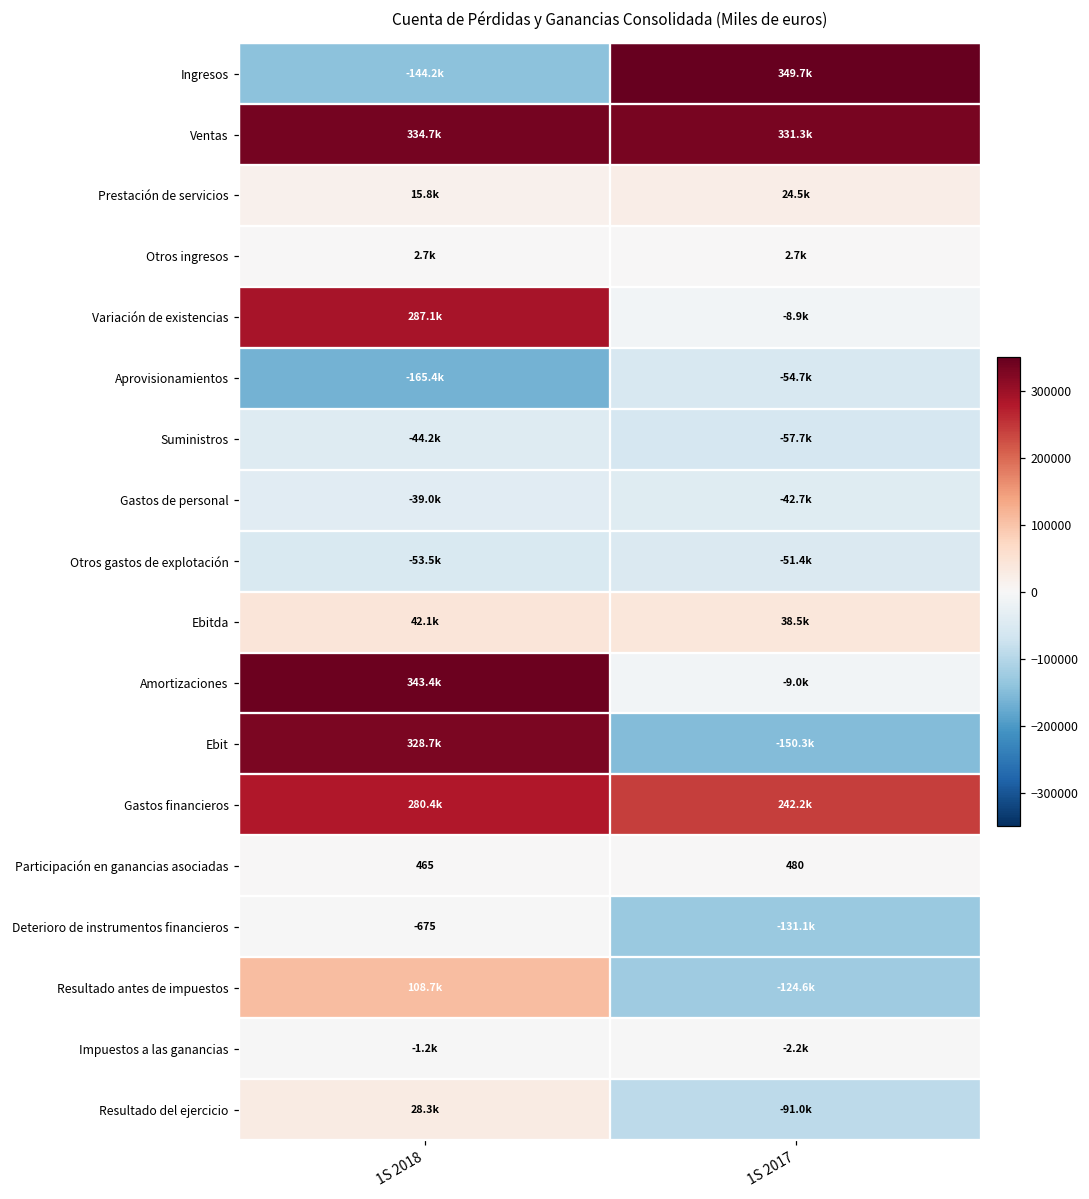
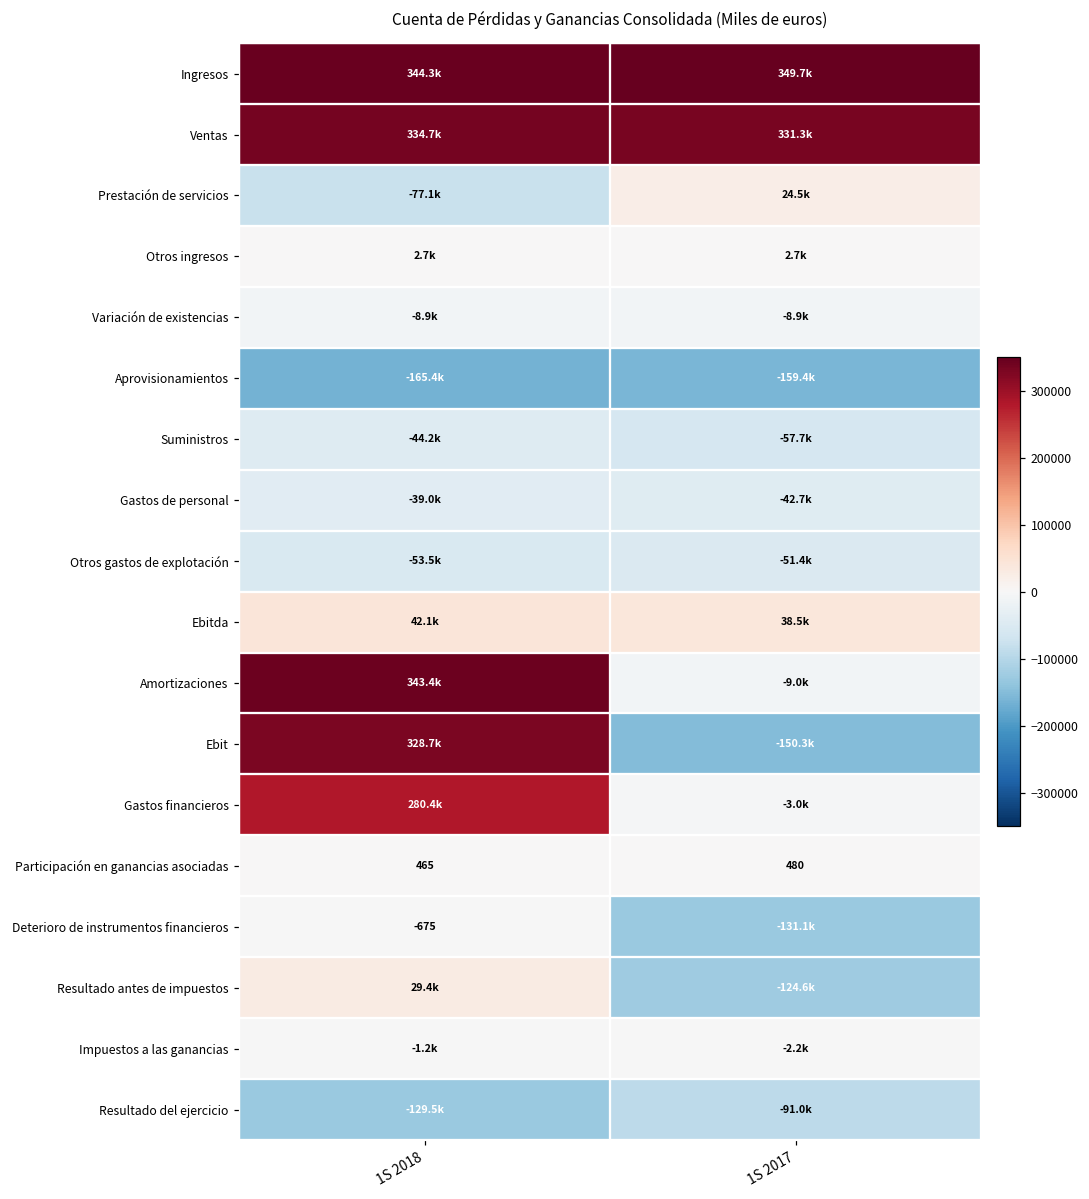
  {
    "Ingresos": {
-     "1S 2018": "-144.2k",
+     "1S 2018": "344.3k",
      "1S 2017": "349.7k"
    },
    "Ventas": {
      "1S 2018": "334.7k",
      "1S 2017": "331.3k"
    },
    "Prestación de servicios": {
-     "1S 2018": "15.8k",
+     "1S 2018": "-77.1k",
      "1S 2017": "24.5k"
    },
    "Otros ingresos": {
      "1S 2018": "2.7k",
      "1S 2017": "2.7k"
    },
    "Variación de existencias": {
-     "1S 2018": "287.1k",
+     "1S 2018": "-8.9k",
      "1S 2017": "-8.9k"
    },
    "Aprovisionamientos": {
      "1S 2018": "-165.4k",
-     "1S 2017": "-54.7k"
+     "1S 2017": "-159.4k"
    },
    "Suministros": {
      "1S 2018": "-44.2k",
      "1S 2017": "-57.7k"
    },
    "Gastos de personal": {
      "1S 2018": "-39.0k",
      "1S 2017": "-42.7k"
    },
    "Otros gastos de explotación": {
      "1S 2018": "-53.5k",
      "1S 2017": "-51.4k"
    },
    "Ebitda": {
      "1S 2018": "42.1k",
      "1S 2017": "38.5k"
    },
    "Amortizaciones": {
      "1S 2018": "343.4k",
      "1S 2017": "-9.0k"
    },
    "Ebit": {
      "1S 2018": "328.7k",
      "1S 2017": "-150.3k"
    },
    "Gastos financieros": {
      "1S 2018": "280.4k",
-     "1S 2017": "242.2k"
+     "1S 2017": "-3.0k"
    },
    "Participación en ganancias asociadas": {
      "1S 2018": "465",
      "1S 2017": "480"
    },
    "Deterioro de instrumentos financieros": {
      "1S 2018": "-675",
      "1S 2017": "-131.1k"
    },
    "Resultado antes de impuestos": {
-     "1S 2018": "108.7k",
+     "1S 2018": "29.4k",
      "1S 2017": "-124.6k"
    },
    "Impuestos a las ganancias": {
      "1S 2018": "-1.2k",
      "1S 2017": "-2.2k"
    },
    "Resultado del ejercicio": {
-     "1S 2018": "28.3k",
+     "1S 2018": "-129.5k",
      "1S 2017": "-91.0k"
    }
  }
